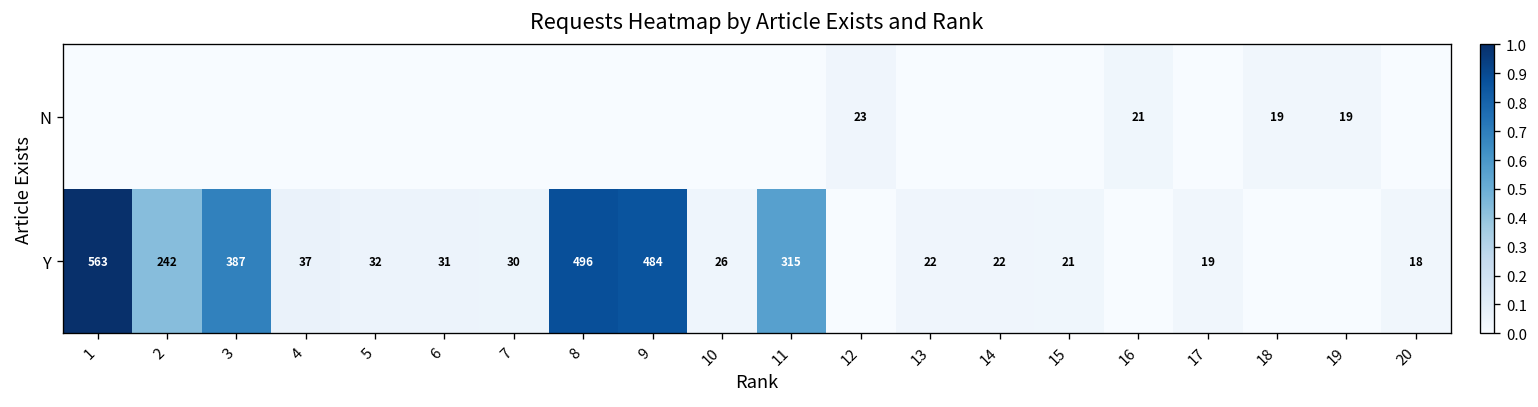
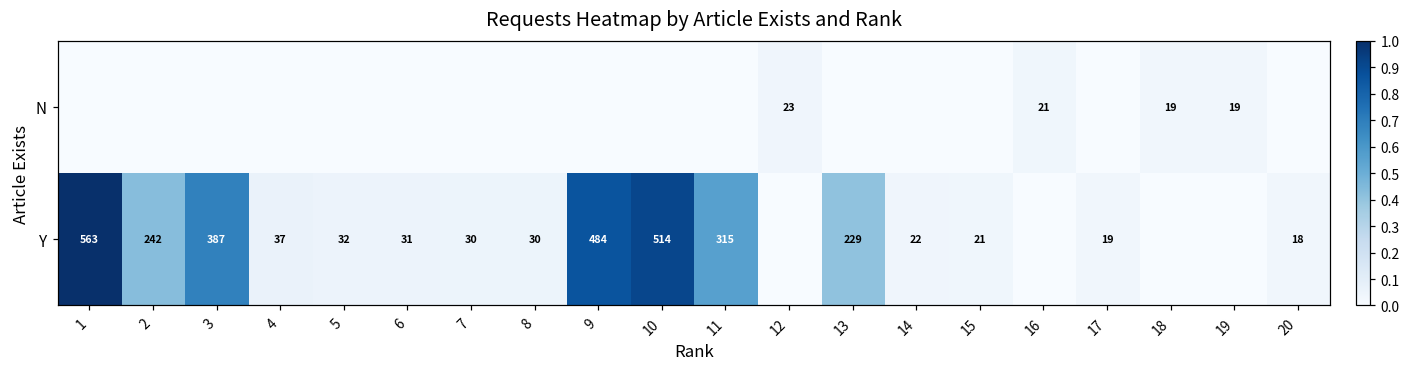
  {
    "N": {
      "12": 23,
      "16": 21,
      "18": 19,
      "19": 19
    },
    "Y": {
      "1": 563,
      "2": 242,
      "3": 387,
      "4": 37,
      "5": 32,
      "6": 31,
      "7": 30,
-     "8": 496,
+     "8": 30,
      "9": 484,
-     "10": 26,
+     "10": 514,
      "11": 315,
-     "13": 22,
+     "13": 229,
      "14": 22,
      "15": 21,
      "17": 19,
      "20": 18
    }
  }
